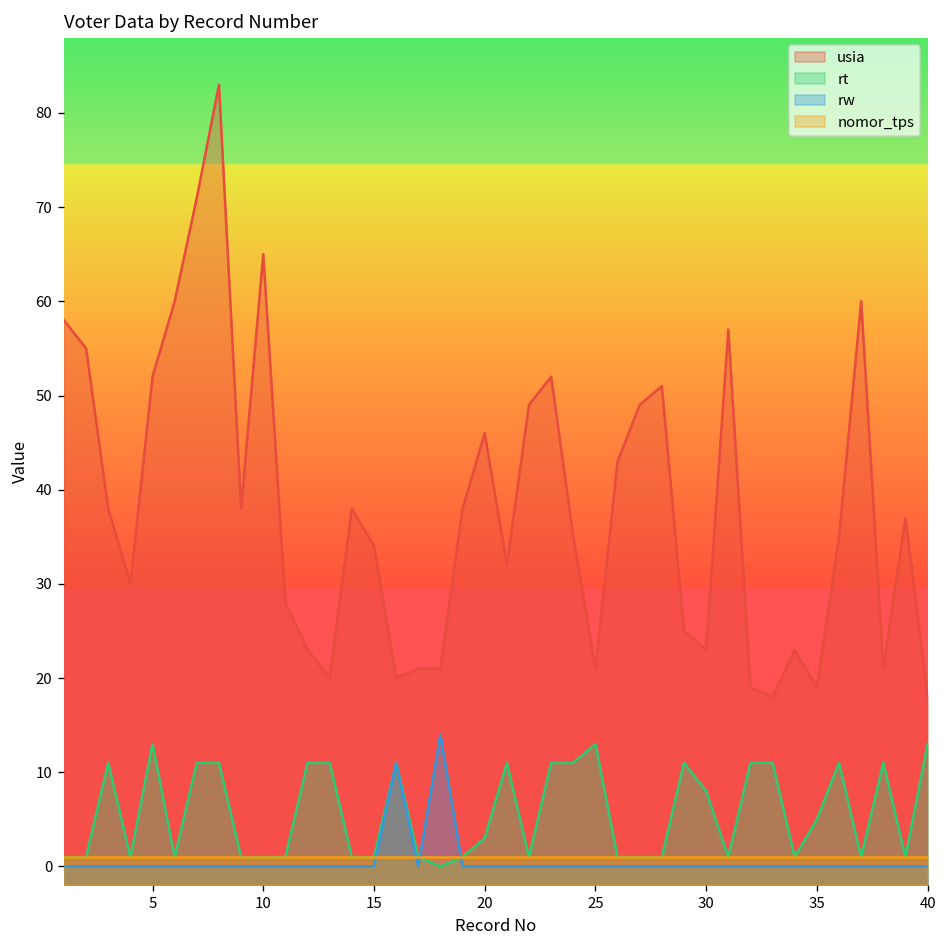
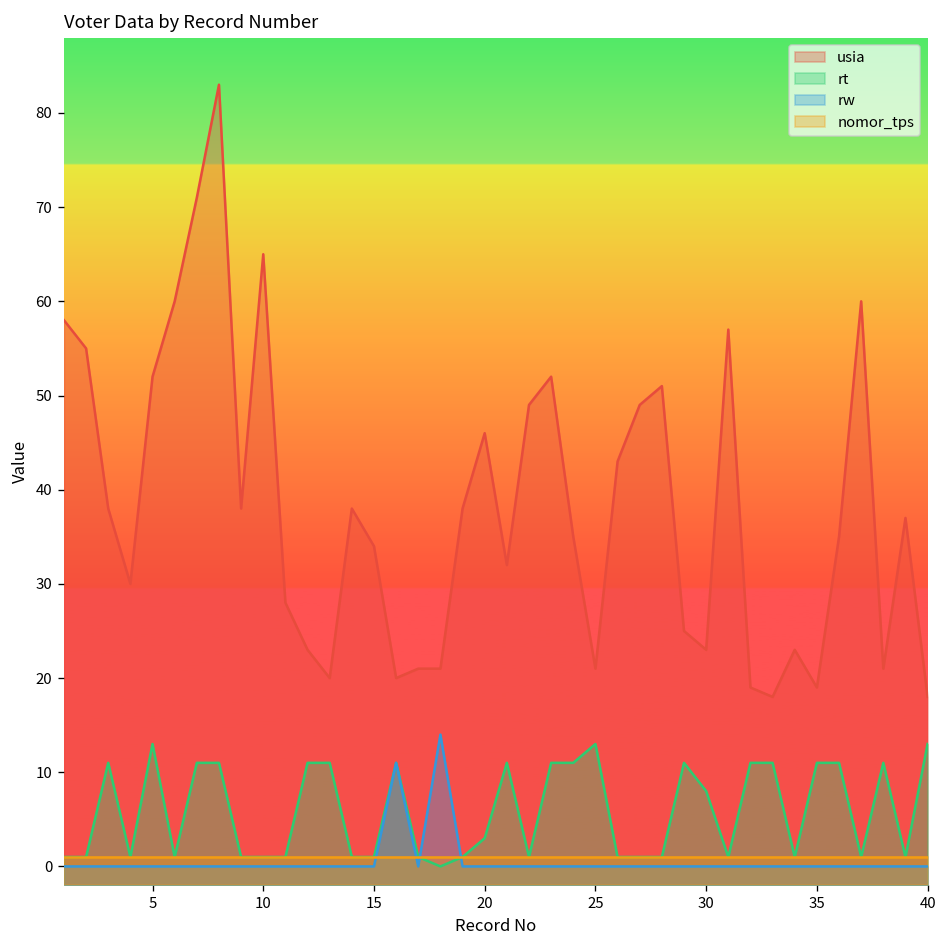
  {
    "rt": {
      "5": 13,
      "20": 3,
      "25": 13,
      "30": 8,
-     "35": 5,
+     "35": 11,
      "40": 13
    },
    "rw": {
      "5": 0,
      "10": 0,
      "15": 0,
      "20": 0,
      "25": 0,
      "30": 0,
      "35": 0,
      "40": 0
    }
  }
